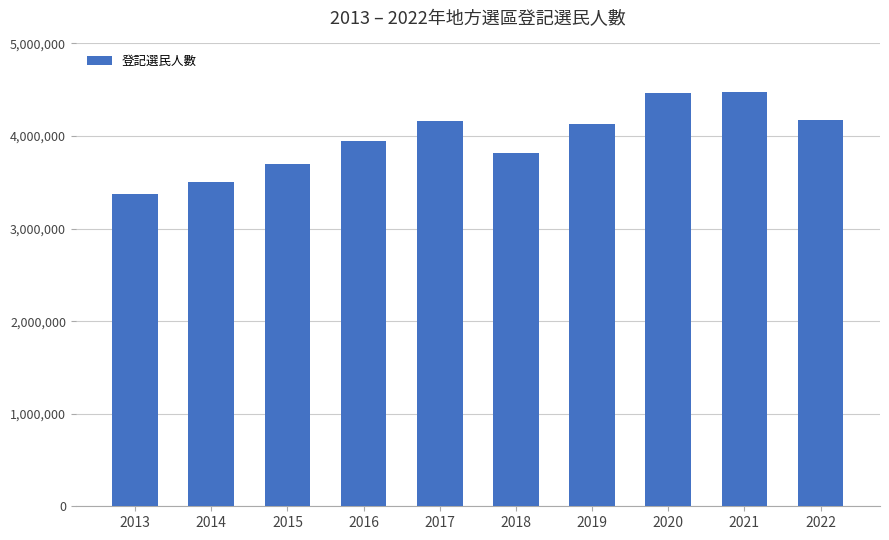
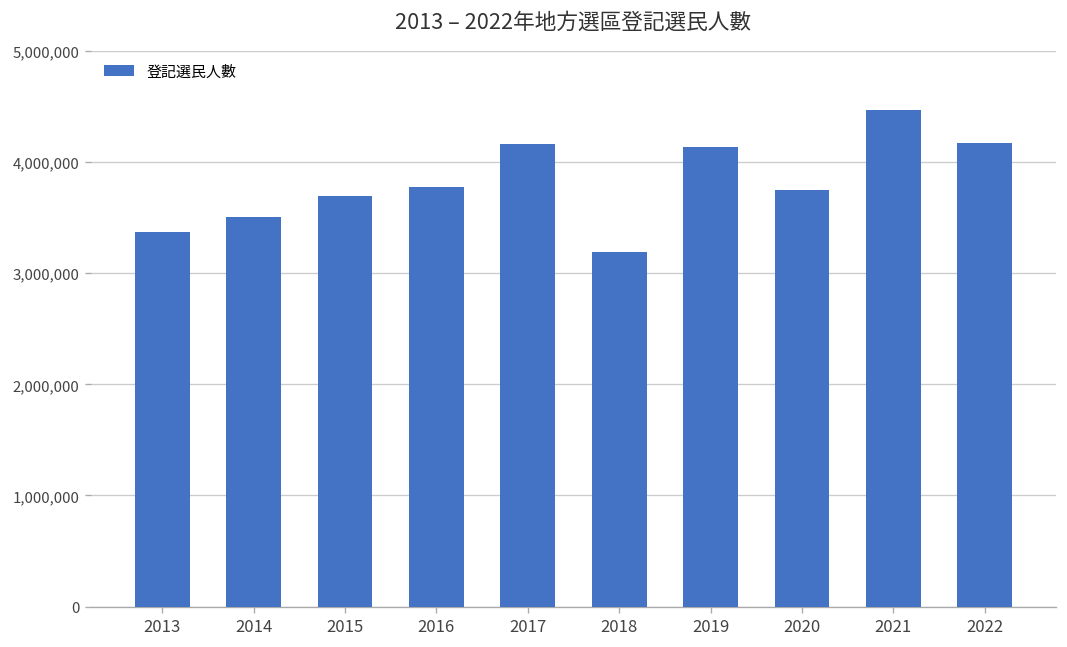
  {
    "2013": "3,400,000",
    "2014": "3,500,000",
    "2015": "3,700,000",
-   "2016": "3,900,000",
+   "2016": "3,800,000",
    "2017": "4,200,000",
-   "2018": "3,800,000",
+   "2018": "3,200,000",
    "2019": "4,100,000",
-   "2020": "4,500,000",
+   "2020": "3,800,000",
    "2021": "4,500,000",
    "2022": "4,200,000"
  }
